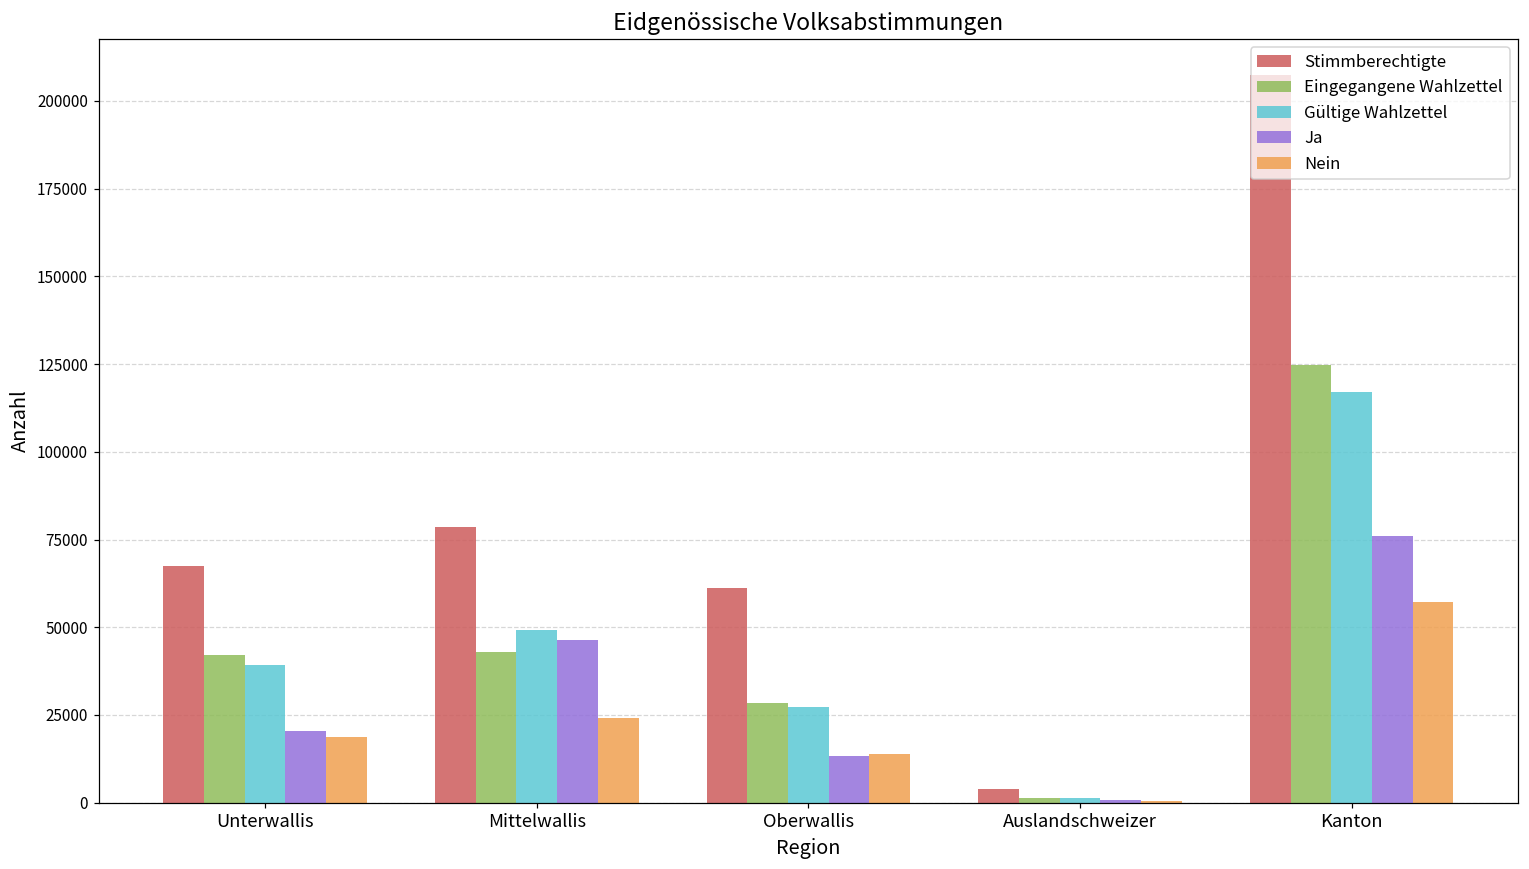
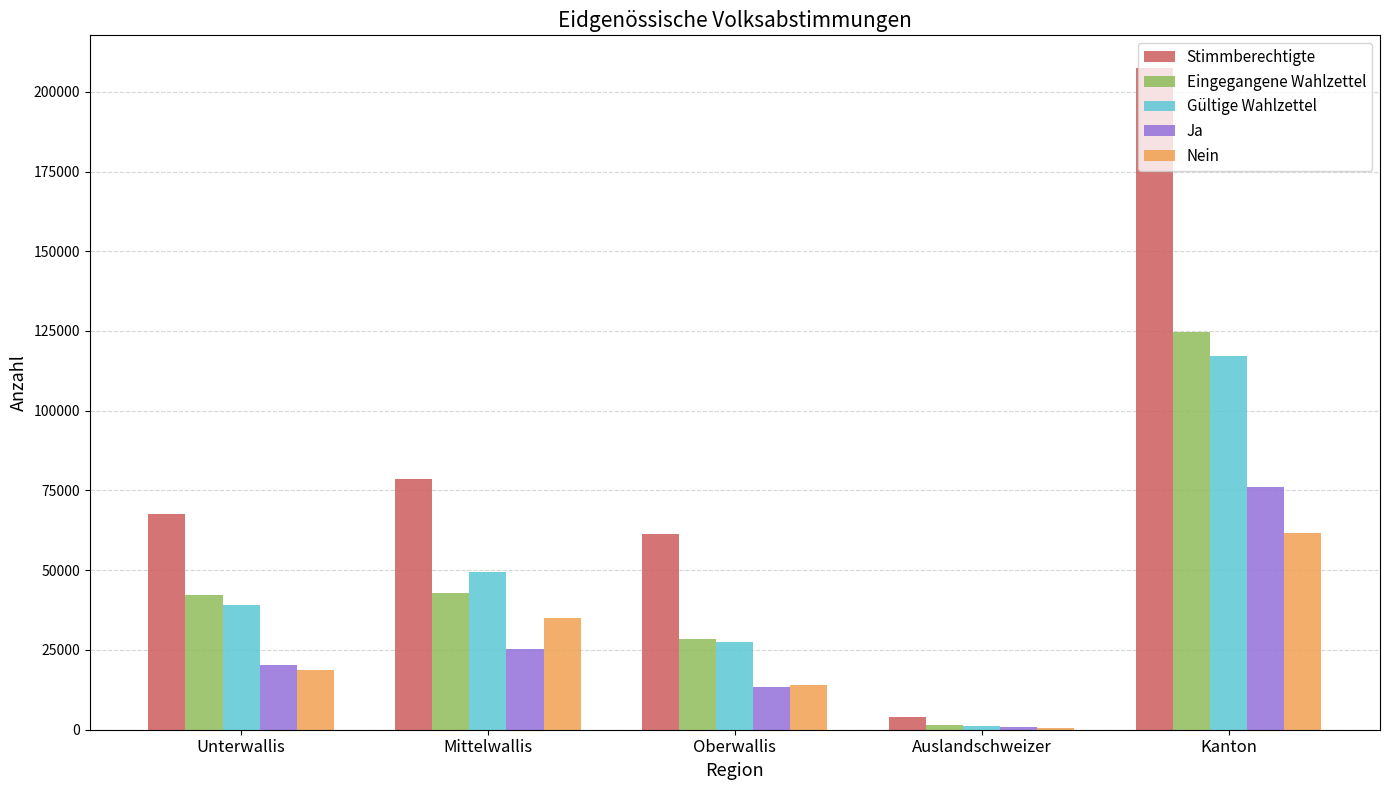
  {
    "Stimmberechtigte": {
      "Unterwallis": 68000,
      "Mittelwallis": 79000,
      "Oberwallis": 61000,
      "Auslandschweizer": 4000
    },
    "Eingegangene Wahlzettel": {
      "Unterwallis": 42000,
      "Mittelwallis": 43000,
      "Oberwallis": 28000,
      "Auslandschweizer": 1000,
      "Kanton": 125000
    },
    "Gültige Wahlzettel": {
      "Unterwallis": 39000,
      "Mittelwallis": 49000,
      "Oberwallis": 27000,
      "Auslandschweizer": 1000,
      "Kanton": 117000
    },
    "Ja": {
      "Unterwallis": 20000,
-     "Mittelwallis": 46000,
+     "Mittelwallis": 25000,
      "Oberwallis": 13000,
      "Auslandschweizer": 1000,
      "Kanton": 76000
    },
    "Nein": {
      "Unterwallis": 19000,
-     "Mittelwallis": 24000,
+     "Mittelwallis": 35000,
      "Oberwallis": 14000,
-     "Kanton": 57000
+     "Kanton": 62000
    }
  }
